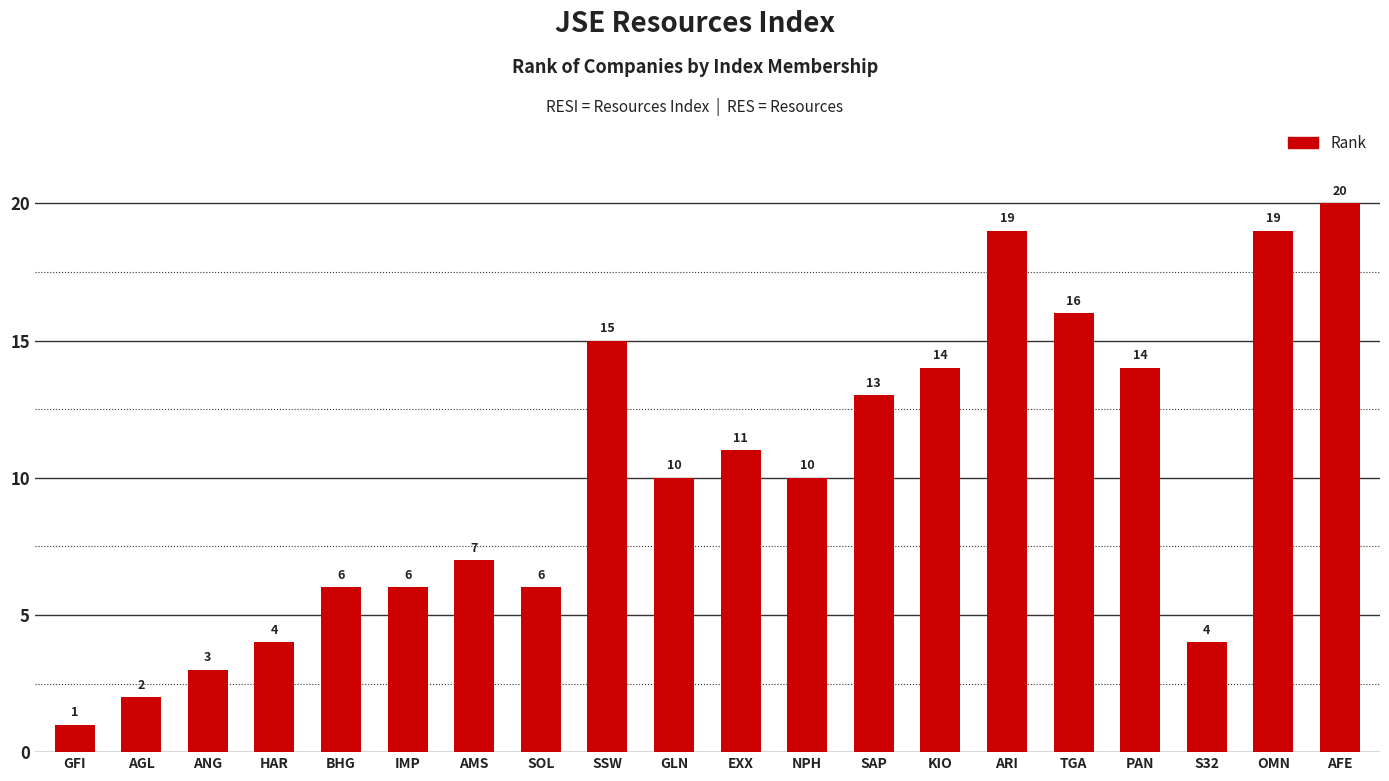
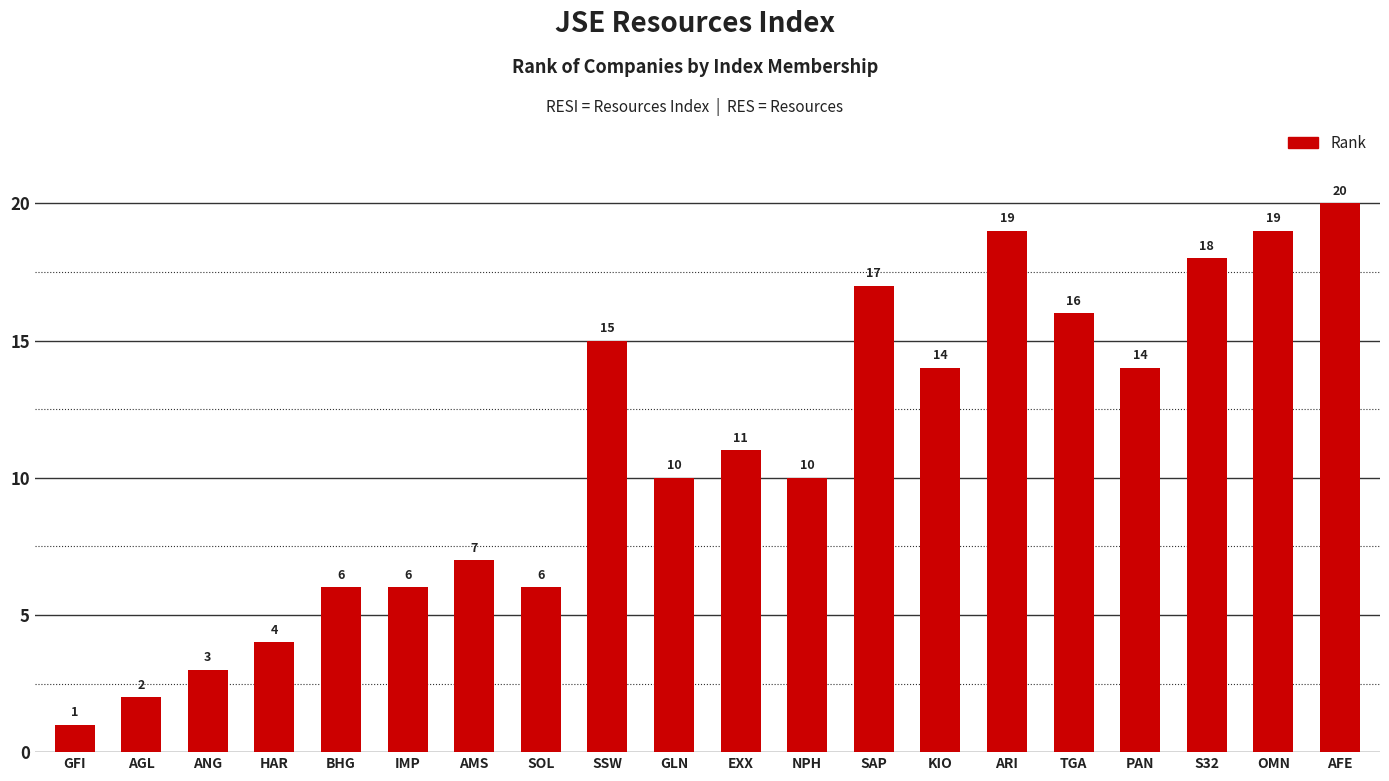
  {
    "GFI": 1,
    "AGL": 2,
    "ANG": 3,
    "HAR": 4,
    "BHG": 6,
    "IMP": 6,
    "AMS": 7,
    "SOL": 6,
    "SSW": 15,
    "GLN": 10,
    "EXX": 11,
    "NPH": 10,
-   "SAP": 13,
+   "SAP": 17,
    "KIO": 14,
    "ARI": 19,
    "TGA": 16,
    "PAN": 14,
-   "S32": 4,
+   "S32": 18,
    "OMN": 19,
    "AFE": 20
  }
